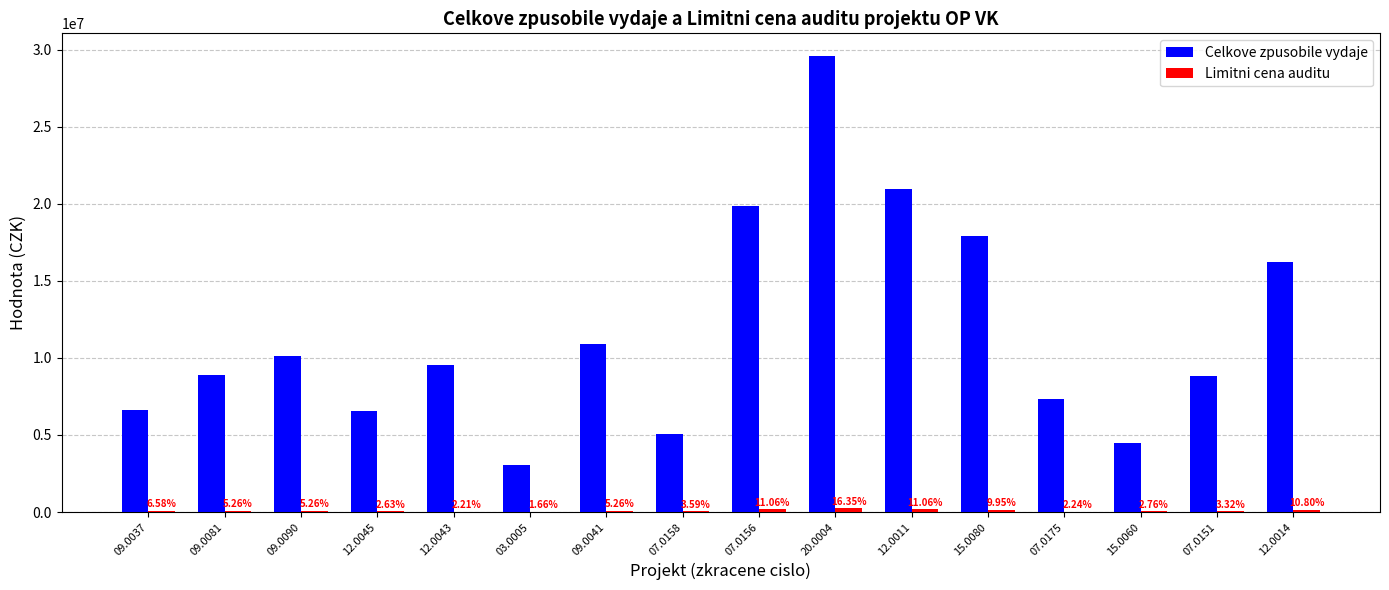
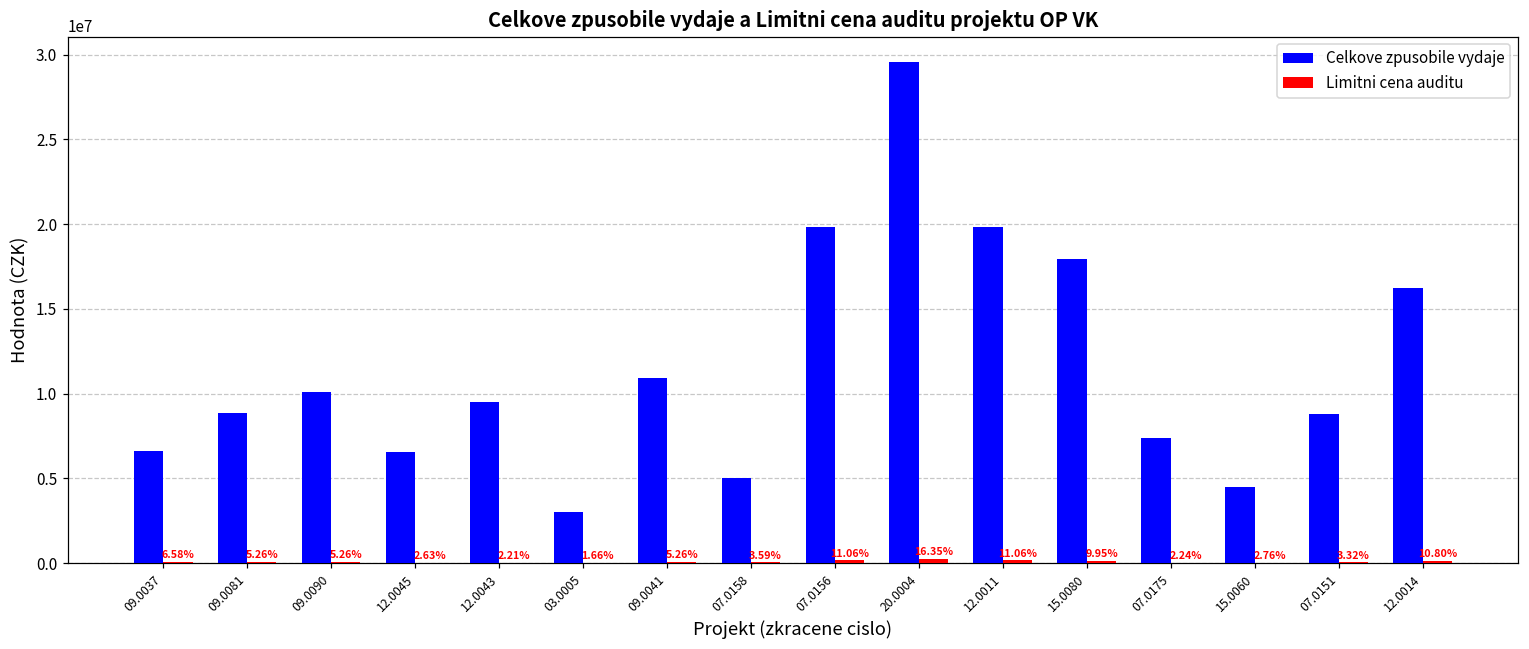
  {
    "Celkove zpusobile vydaje": {
      "09.0037": 6600000,
      "09.0081": 8900000,
      "09.0090": 10100000,
      "12.0045": 6500000,
      "12.0043": 9500000,
      "03.0005": 3100000,
      "09.0041": 10900000,
      "07.0158": 5000000,
      "07.0156": 19800000,
      "20.0004": 29600000,
-     "12.0011": 21000000,
+     "12.0011": 19800000,
      "15.0080": 17900000,
      "07.0175": 7400000,
      "15.0060": 4500000,
      "07.0151": 8800000,
      "12.0014": 16200000
    }
  }
